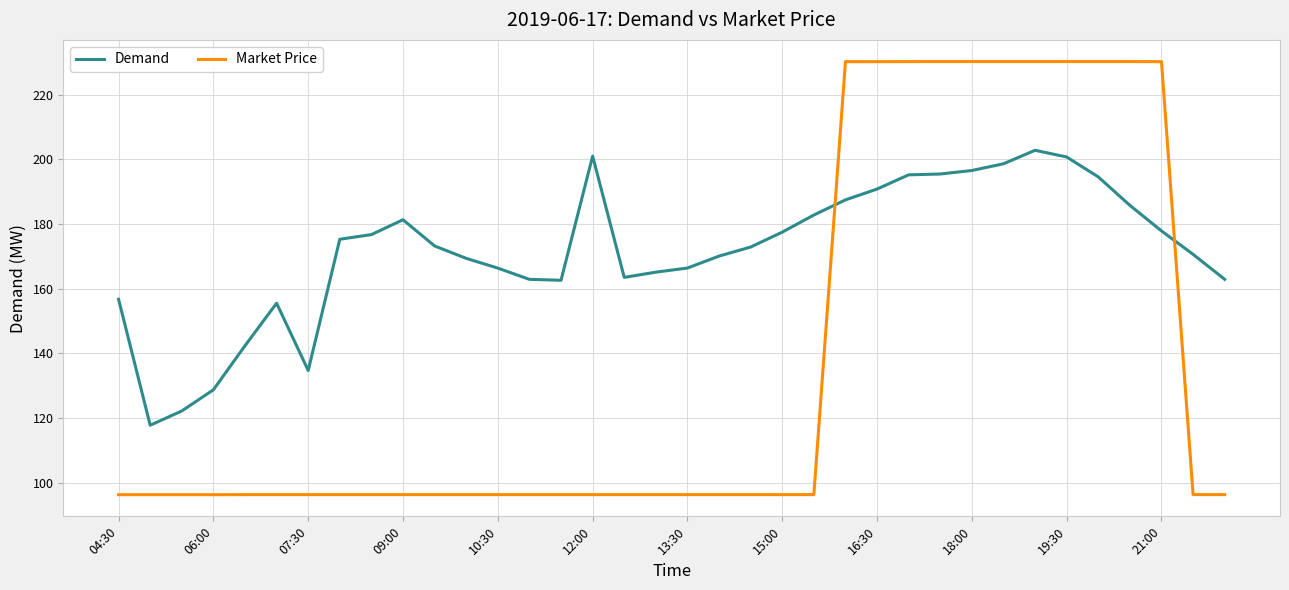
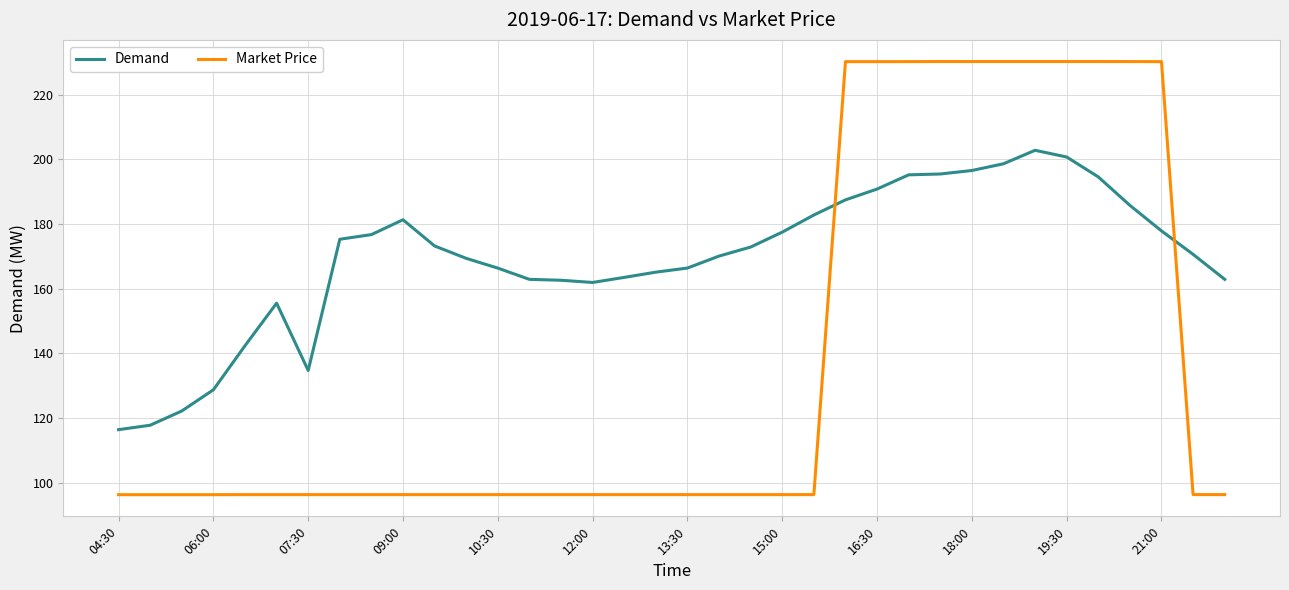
  {
    "Demand": {
-     "04:30": 157,
+     "04:30": 116,
      "06:00": 129,
      "07:30": 135,
      "09:00": 181,
      "10:30": 166,
-     "12:00": 201,
+     "12:00": 162,
      "13:30": 166,
      "15:00": 177,
      "16:30": 191,
      "18:00": 197,
      "19:30": 201,
      "21:00": 178
    },
    "Market Price": {
      "04:30": 96,
      "06:00": 96,
      "07:30": 96,
      "09:00": 96,
      "10:30": 96,
      "12:00": 96,
      "13:30": 96,
      "15:00": 96,
      "16:30": 230,
      "18:00": 230,
      "19:30": 230,
      "21:00": 230
    }
  }
